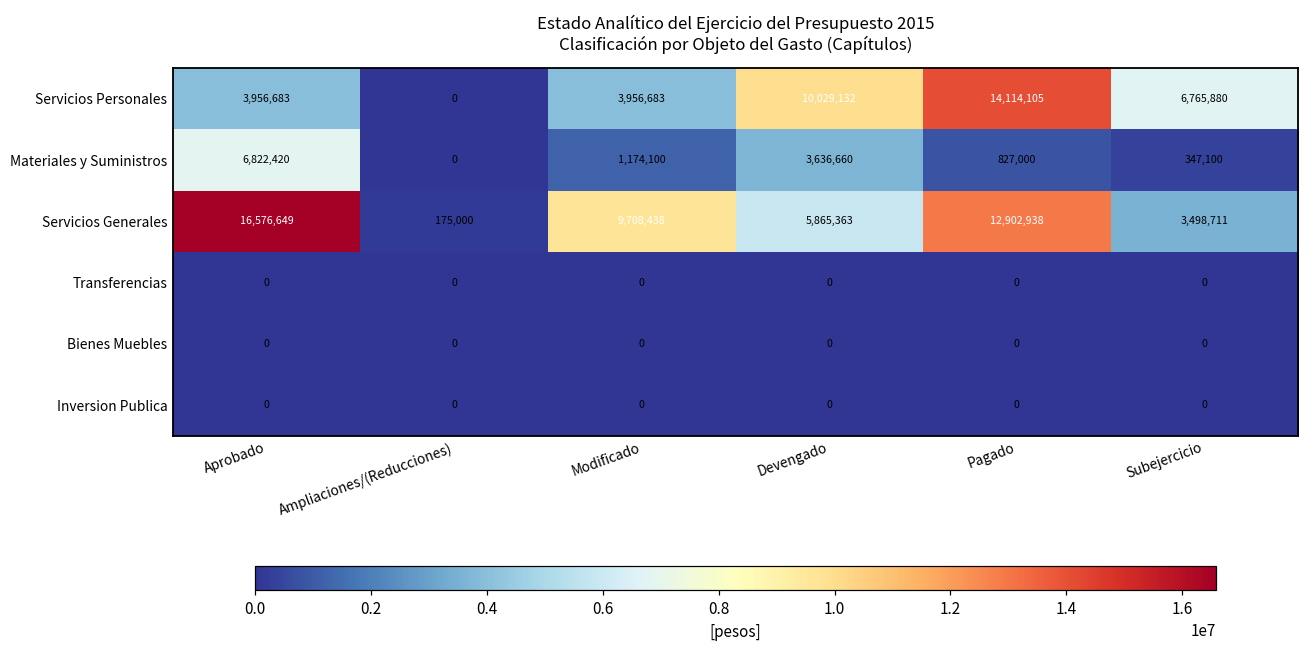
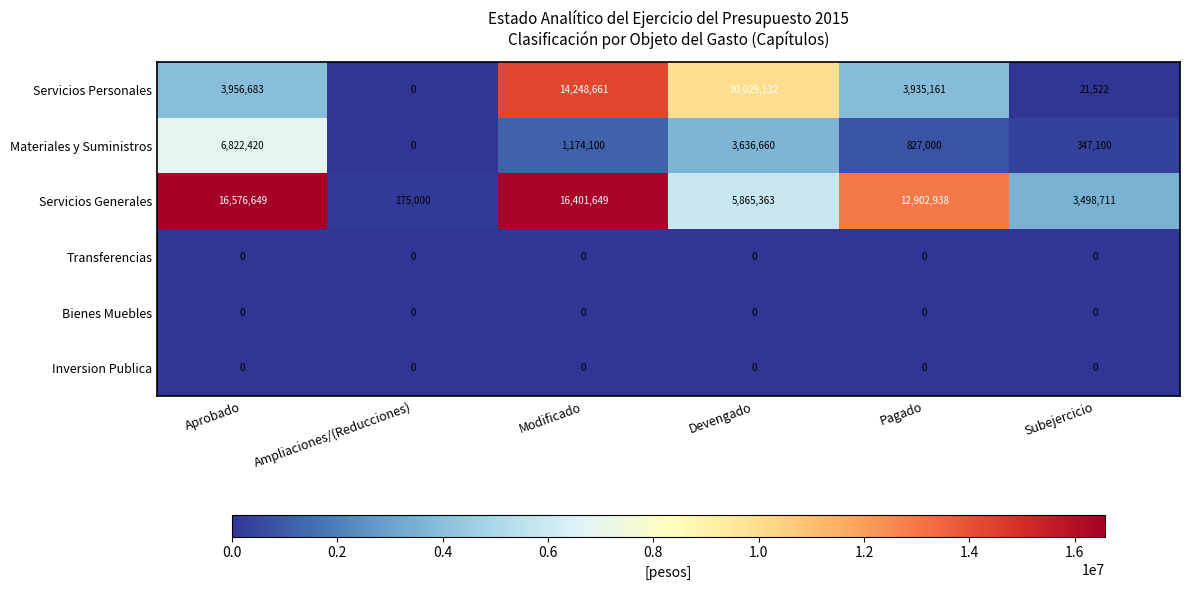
  {
    "Servicios Personales": {
      "Aprobado": "3,956,683",
      "Ampliaciones/(Reducciones)": "0",
-     "Modificado": "3,956,683",
+     "Modificado": "14,248,661",
      "Devengado": "10,029,132",
-     "Pagado": "14,114,105",
-     "Subejercicio": "6,765,880"
+     "Pagado": "3,935,161",
+     "Subejercicio": "21,522"
    },
    "Materiales y Suministros": {
      "Aprobado": "6,822,420",
      "Ampliaciones/(Reducciones)": "0",
      "Modificado": "1,174,100",
      "Devengado": "3,636,660",
      "Pagado": "827,000",
      "Subejercicio": "347,100"
    },
    "Servicios Generales": {
      "Aprobado": "16,576,649",
      "Ampliaciones/(Reducciones)": "175,000",
-     "Modificado": "9,708,438",
+     "Modificado": "16,401,649",
      "Devengado": "5,865,363",
      "Pagado": "12,902,938",
      "Subejercicio": "3,498,711"
    },
    "Transferencias": {
      "Aprobado": "0",
      "Ampliaciones/(Reducciones)": "0",
      "Modificado": "0",
      "Devengado": "0",
      "Pagado": "0",
      "Subejercicio": "0"
    },
    "Bienes Muebles": {
      "Aprobado": "0",
      "Ampliaciones/(Reducciones)": "0",
      "Modificado": "0",
      "Devengado": "0",
      "Pagado": "0",
      "Subejercicio": "0"
    },
    "Inversion Publica": {
      "Aprobado": "0",
      "Ampliaciones/(Reducciones)": "0",
      "Modificado": "0",
      "Devengado": "0",
      "Pagado": "0",
      "Subejercicio": "0"
    }
  }
